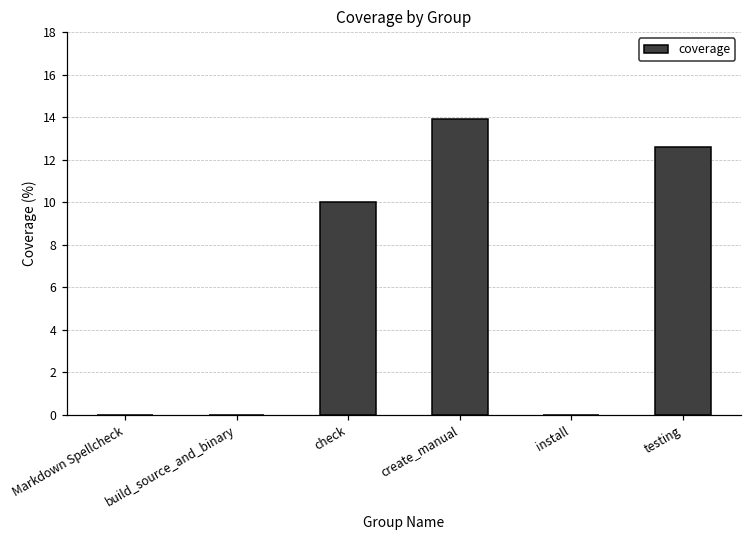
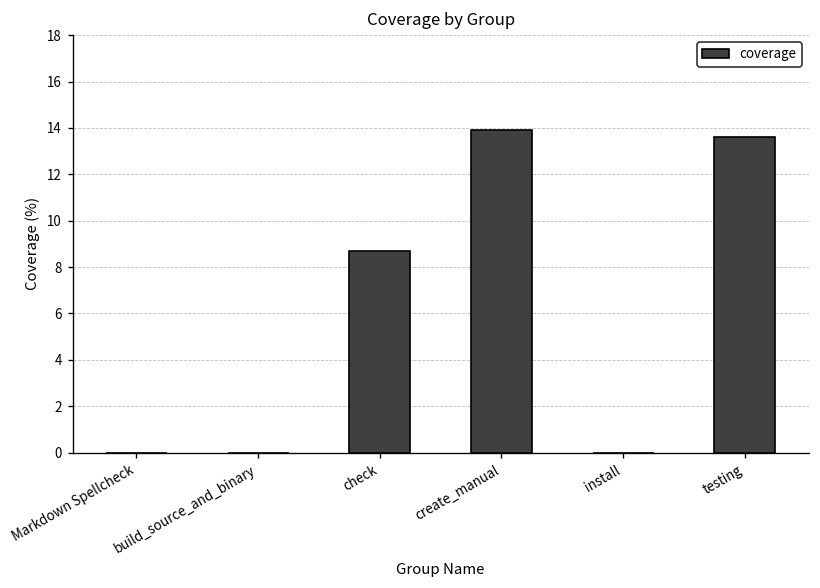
  {
    "Markdown Spellcheck": 0.0,
    "build_source_and_binary": 0.0,
-   "check": 10.0,
+   "check": 8.7,
    "create_manual": 13.9,
    "install": 0.0,
-   "testing": 12.6
+   "testing": 13.6
  }
